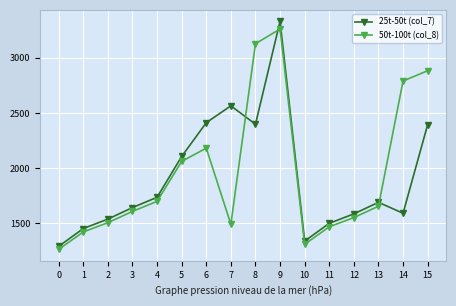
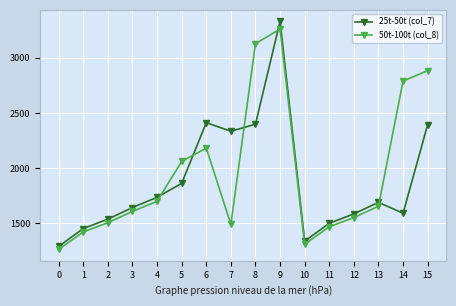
  {
    "25t-50t (col_7)": {
      "0": 1290,
      "1": 1450,
      "2": 1540,
      "3": 1640,
      "4": 1740,
-     "5": 2110,
+     "5": 1860,
      "6": 2410,
-     "7": 2570,
+     "7": 2340,
      "8": 2400,
      "9": 3330,
      "10": 1340,
      "11": 1500,
      "12": 1590,
      "13": 1690,
      "14": 1590,
      "15": 2400
    },
    "50t-100t (col_8)": {
      "0": 1260,
      "1": 1420,
      "2": 1510,
      "3": 1610,
      "4": 1700,
      "5": 2060,
      "6": 2180,
      "7": 1490,
      "8": 3130,
      "9": 3260,
      "10": 1310,
      "11": 1470,
      "12": 1550,
      "13": 1660,
      "14": 2790,
      "15": 2880
    }
  }
